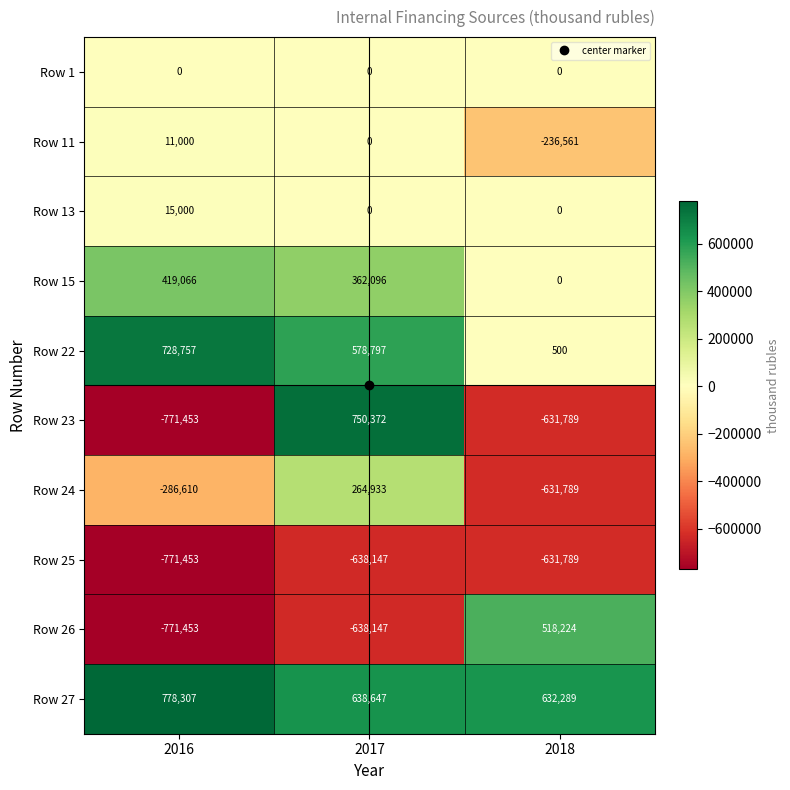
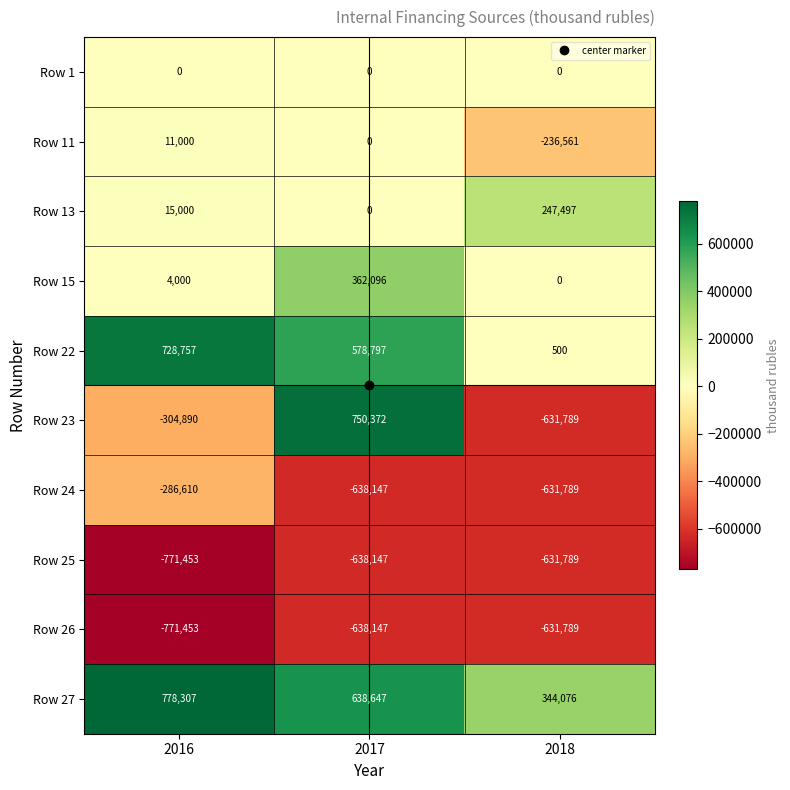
  {
    "Row 1": {
      "2016": "0",
      "2017": "0",
      "2018": "0"
    },
    "Row 11": {
      "2016": "11,000",
      "2017": "0",
      "2018": "-236,561"
    },
    "Row 13": {
      "2016": "15,000",
      "2017": "0",
-     "2018": "0"
+     "2018": "247,497"
    },
    "Row 15": {
-     "2016": "419,066",
+     "2016": "4,000",
      "2017": "362,096",
      "2018": "0"
    },
    "Row 22": {
      "2016": "728,757",
      "2017": "578,797",
      "2018": "500"
    },
    "Row 23": {
-     "2016": "-771,453",
+     "2016": "-304,890",
      "2017": "750,372",
      "2018": "-631,789"
    },
    "Row 24": {
      "2016": "-286,610",
-     "2017": "264,933",
+     "2017": "-638,147",
      "2018": "-631,789"
    },
    "Row 25": {
      "2016": "-771,453",
      "2017": "-638,147",
      "2018": "-631,789"
    },
    "Row 26": {
      "2016": "-771,453",
      "2017": "-638,147",
-     "2018": "518,224"
+     "2018": "-631,789"
    },
    "Row 27": {
      "2016": "778,307",
      "2017": "638,647",
-     "2018": "632,289"
+     "2018": "344,076"
    }
  }
